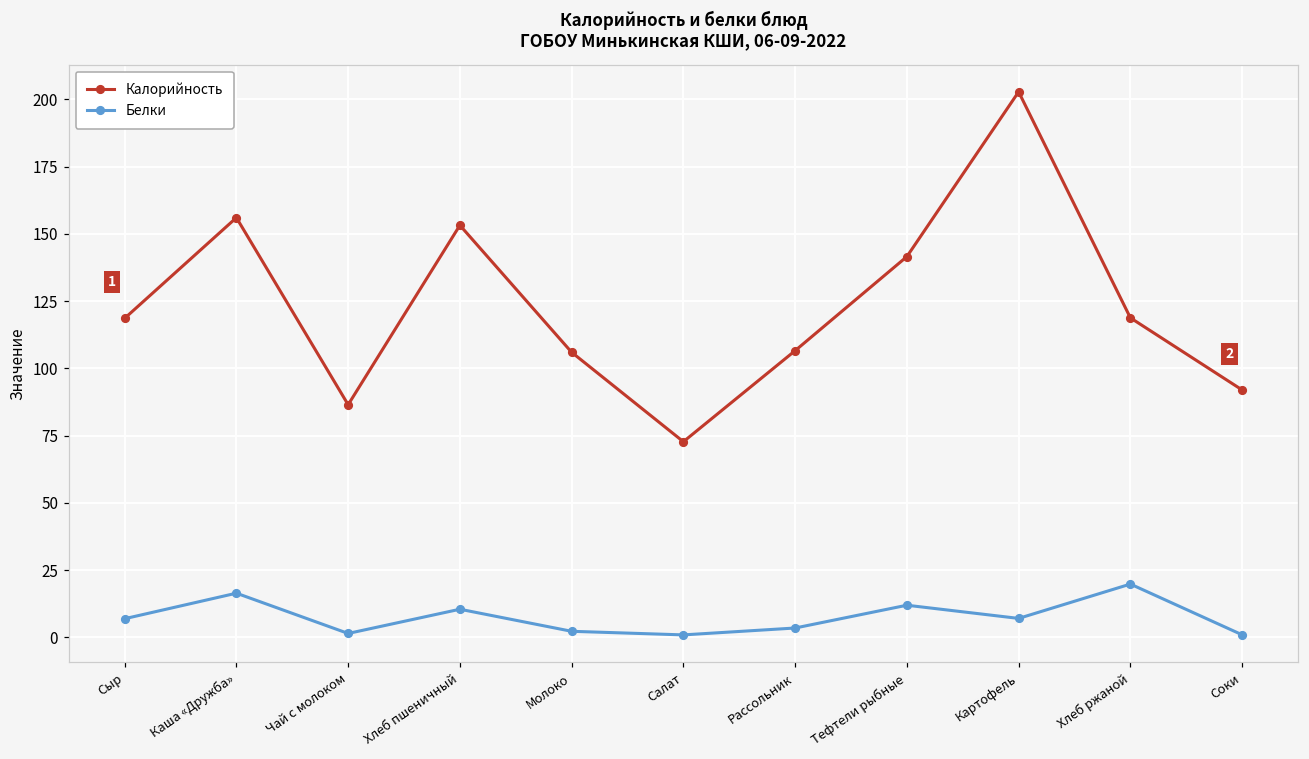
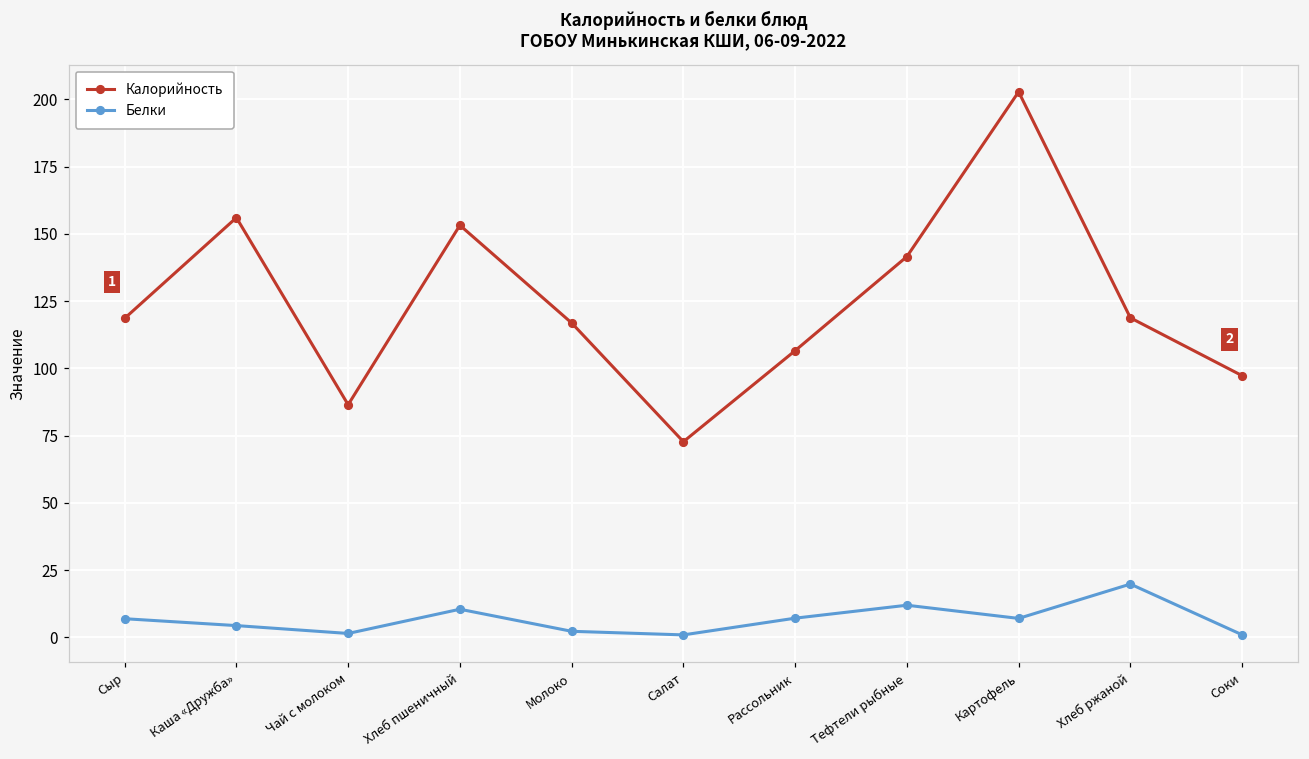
  {
    "Калорийность": {
      "Сыр": 119,
      "Каша «Дружба»": 156,
      "Чай с молоком": 87,
      "Хлеб пшеничный": 153,
-     "Молоко": 106,
+     "Молоко": 117,
      "Салат": 73,
      "Рассольник": 107,
      "Тефтели рыбные": 142,
      "Картофель": 203,
      "Хлеб ржаной": 119,
-     "Соки": 92
+     "Соки": 97
    },
    "Белки": {
      "Сыр": 7,
-     "Каша «Дружба»": 16,
+     "Каша «Дружба»": 4,
      "Чай с молоком": 2,
      "Хлеб пшеничный": 11,
      "Молоко": 2,
      "Салат": 1,
-     "Рассольник": 4,
+     "Рассольник": 7,
      "Тефтели рыбные": 12,
      "Картофель": 7,
      "Хлеб ржаной": 20,
      "Соки": 1
    }
  }
